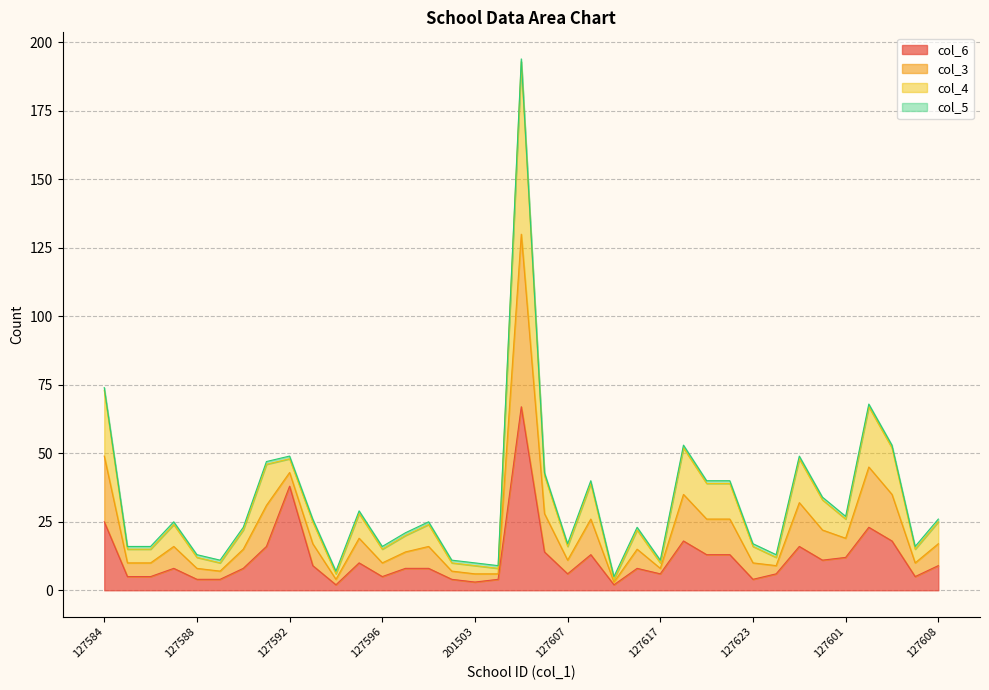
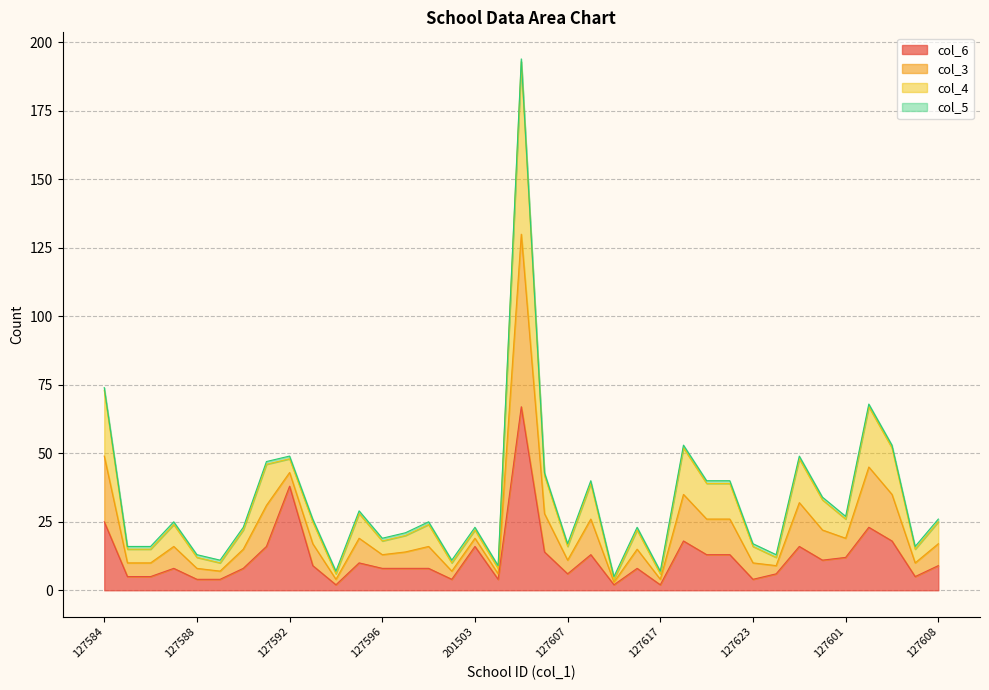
  {
    "col_6": {
      "127584": 25,
      "127588": 4,
      "127592": 38,
-     "127596": 5,
-     "201503": 3,
+     "127596": 8,
+     "201503": 16,
      "127607": 6,
-     "127617": 6,
+     "127617": 2,
      "127623": 4,
      "127601": 12,
      "127608": 9
    },
    "col_5": {
      "127584": 1,
      "127588": 1,
      "127592": 1,
      "127596": 1,
      "201503": 1,
      "127607": 1,
      "127617": 1,
      "127623": 1,
      "127601": 1,
      "127608": 1
    }
  }
